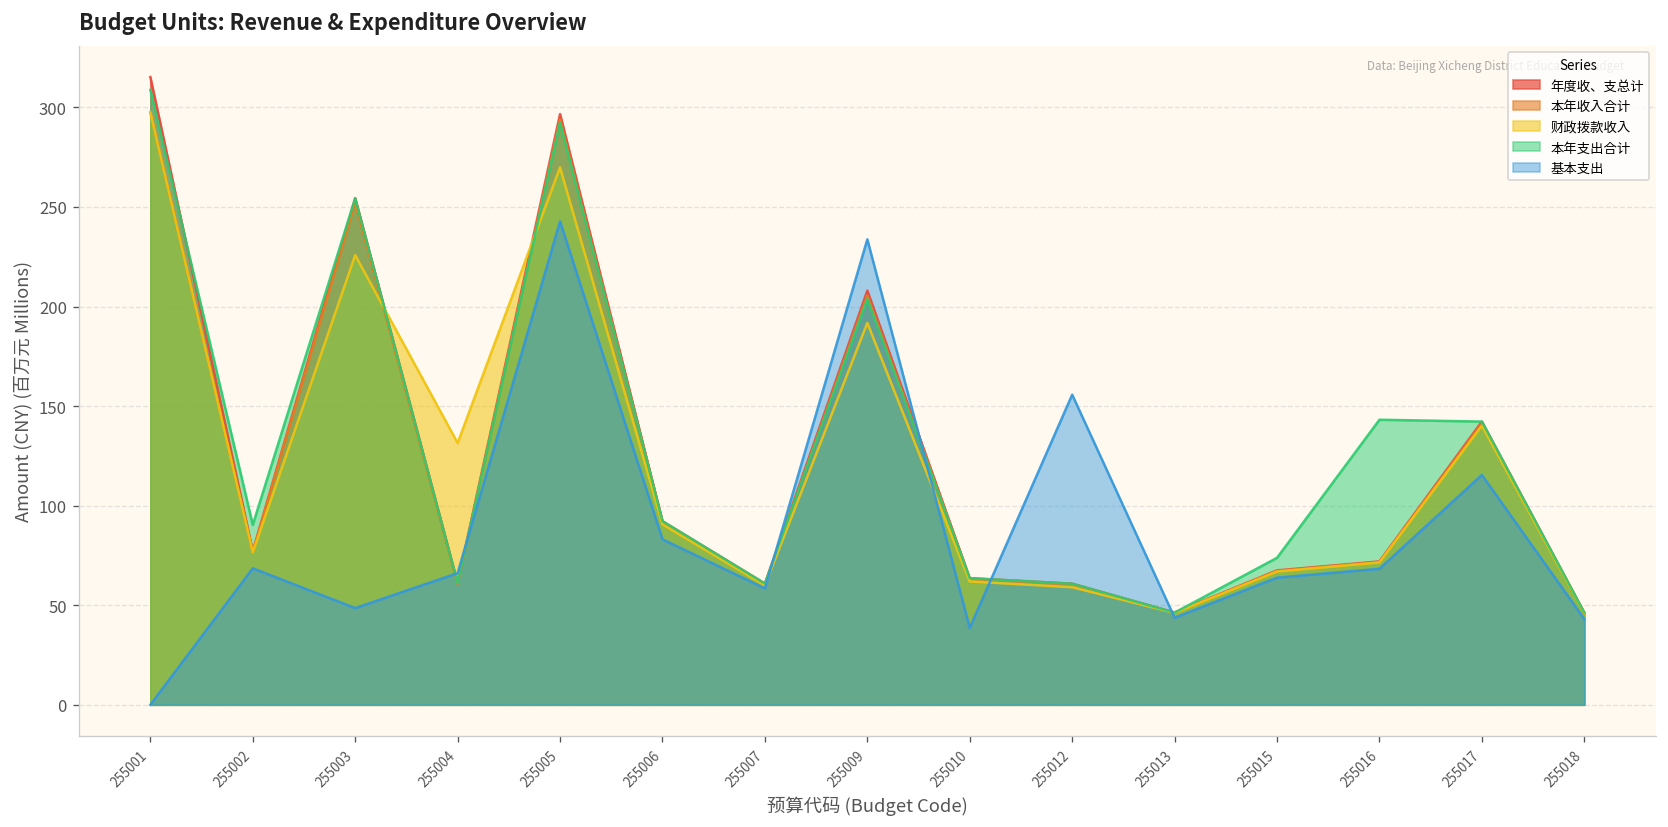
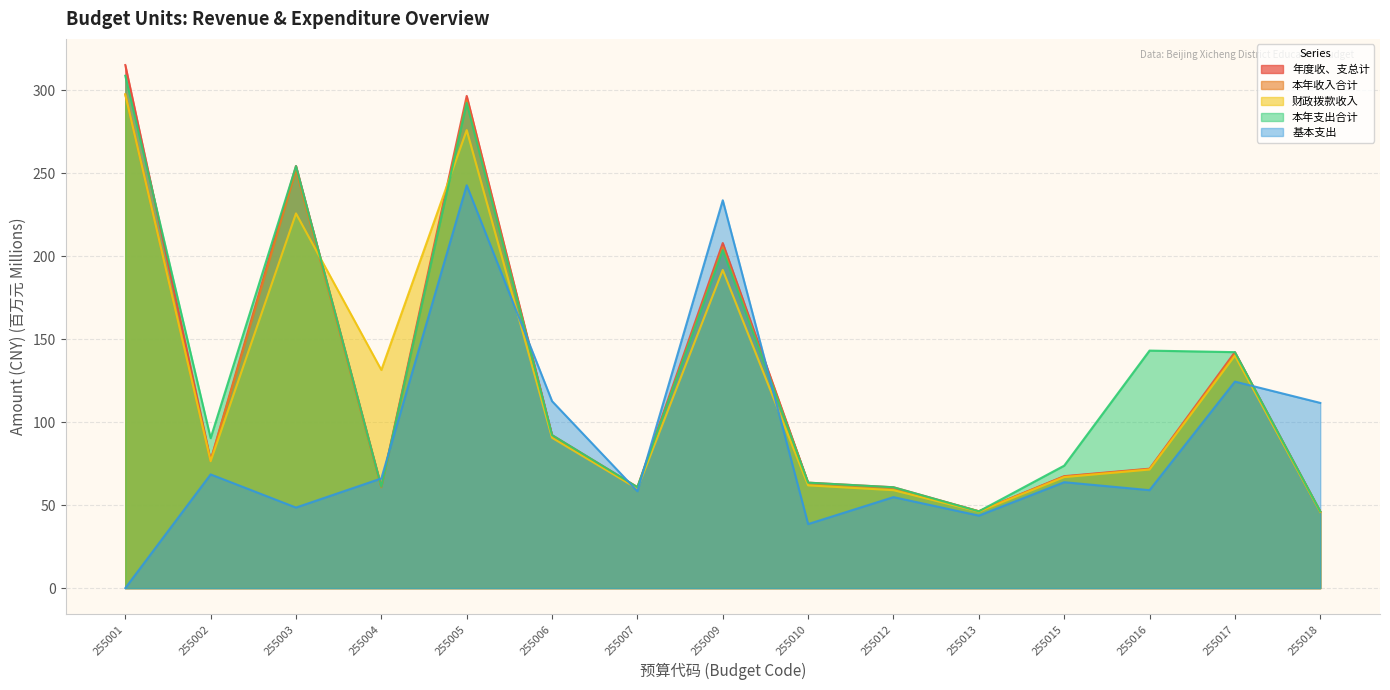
  {
    "财政拨款收入": {
      "255003": 226,
      "255004": 131,
-     "255005": 270,
+     "255005": 276,
      "255009": 192
    },
    "本年支出合计": {
      "255001": 309,
      "255002": 90,
      "255009": 204,
      "255015": 74,
      "255016": 143
    },
    "基本支出": {
      "255001": 0,
      "255002": 69,
      "255003": 49,
      "255004": 66,
      "255005": 243,
-     "255006": 83,
+     "255006": 113,
      "255009": 234,
      "255010": 39,
-     "255012": 156,
+     "255012": 55,
      "255013": 44,
      "255015": 64,
-     "255016": 68,
-     "255017": 115,
-     "255018": 43
+     "255016": 59,
+     "255017": 124,
+     "255018": 112
    }
  }
